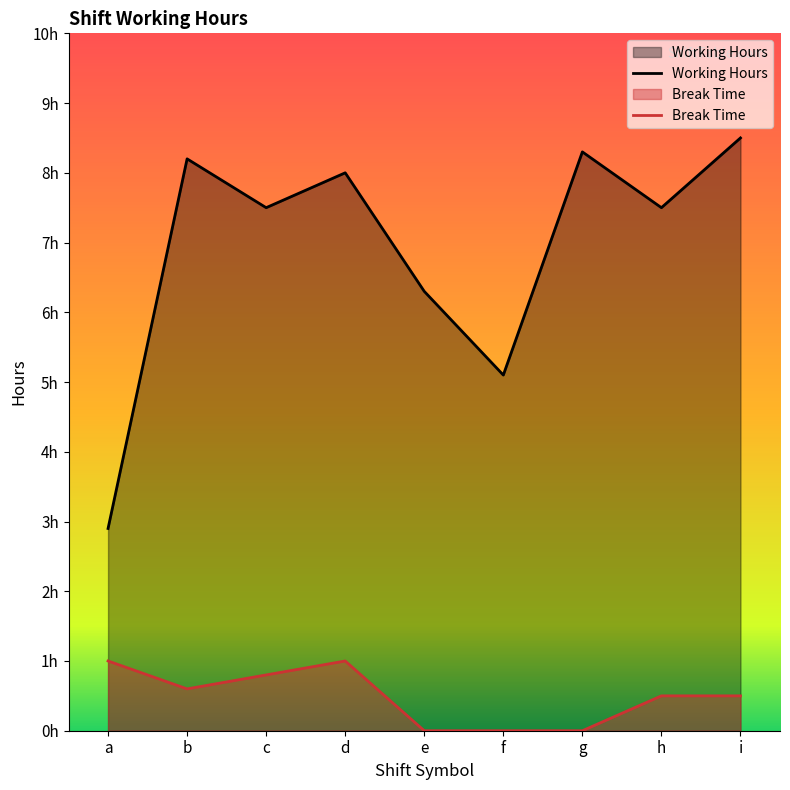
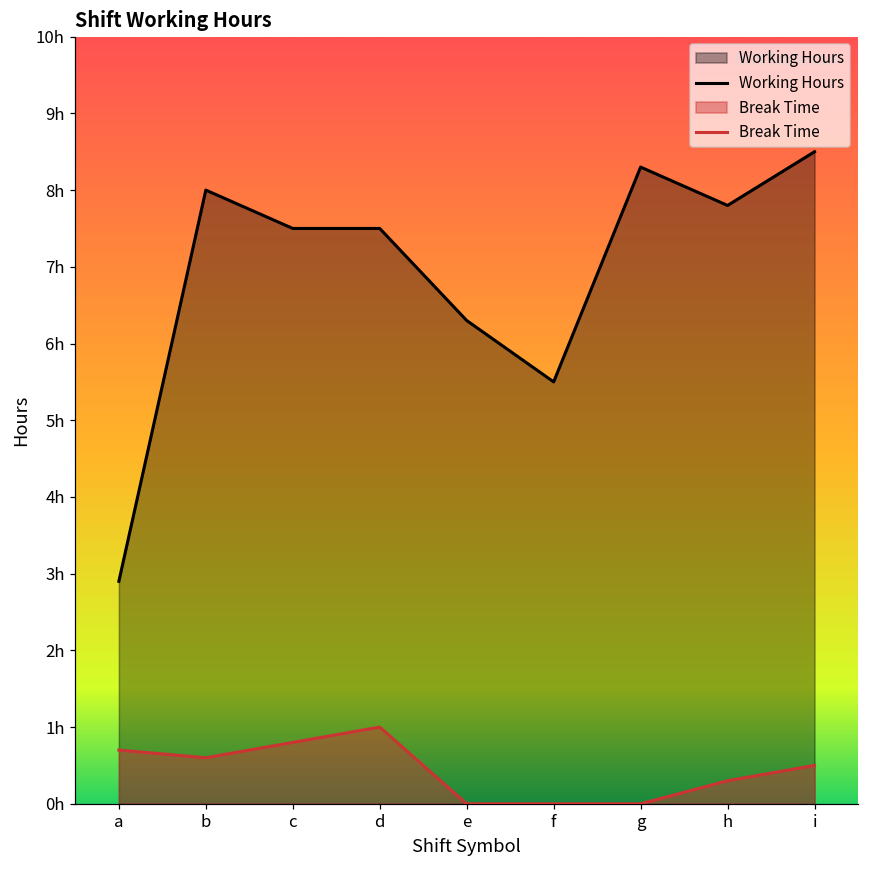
  {
    "Working Hours": {
      "a": "2.9h",
-     "b": "8.2h",
+     "b": "8.0h",
      "c": "7.5h",
-     "d": "8.0h",
+     "d": "7.5h",
      "e": "6.3h",
-     "f": "5.1h",
+     "f": "5.5h",
      "g": "8.3h",
-     "h": "7.5h",
+     "h": "7.8h",
      "i": "8.5h"
    },
    "Break Time": {
-     "a": "1.0h",
+     "a": "0.7h",
      "b": "0.6h",
      "c": "0.8h",
      "d": "1.0h",
      "e": "0.0h",
      "f": "0.0h",
      "g": "0.0h",
-     "h": "0.5h",
+     "h": "0.3h",
      "i": "0.5h"
    }
  }
